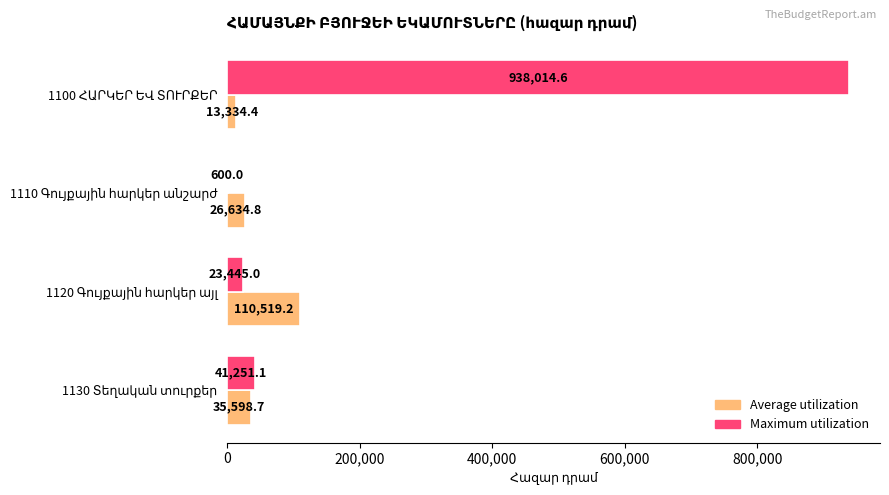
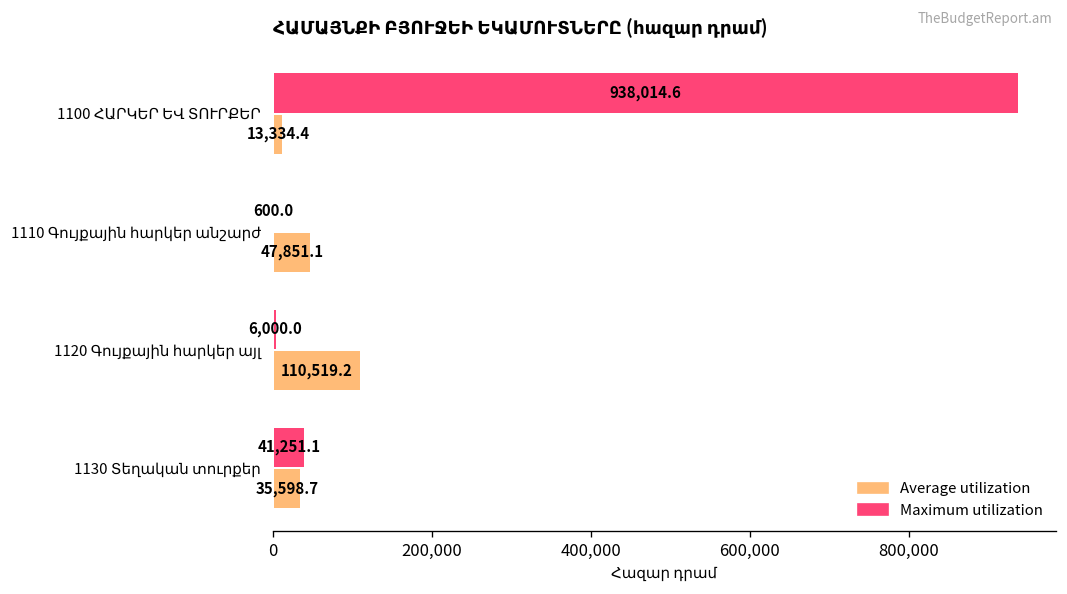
  {
    "Average utilization": {
      "1100 ՀԱՐԿԵՐ ԵՎ ՏՈՒՐՔԵՐ": "13,334.4",
-     "1110 Գույքային հարկեր անշարժ": "26,634.8",
+     "1110 Գույքային հարկեր անշարժ": "47,851.1",
      "1120 Գույքային հարկեր այլ": "110,519.2",
      "1130 Տեղական տուրքեր": "35,598.7"
    },
    "Maximum utilization": {
      "1100 ՀԱՐԿԵՐ ԵՎ ՏՈՒՐՔԵՐ": "938,014.6",
      "1110 Գույքային հարկեր անշարժ": "600.0",
-     "1120 Գույքային հարկեր այլ": "23,445.0",
+     "1120 Գույքային հարկեր այլ": "6,000.0",
      "1130 Տեղական տուրքեր": "41,251.1"
    }
  }
